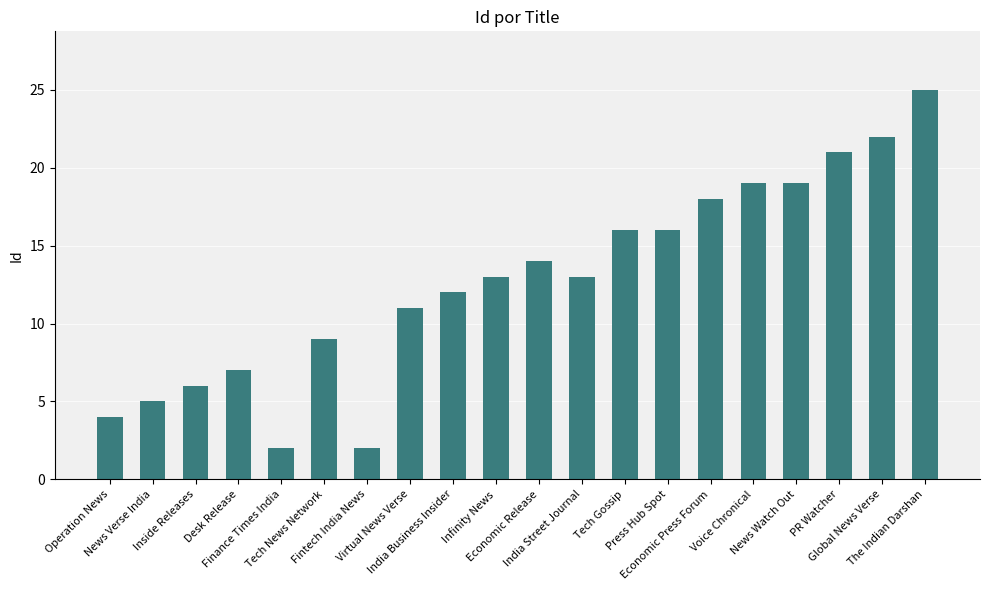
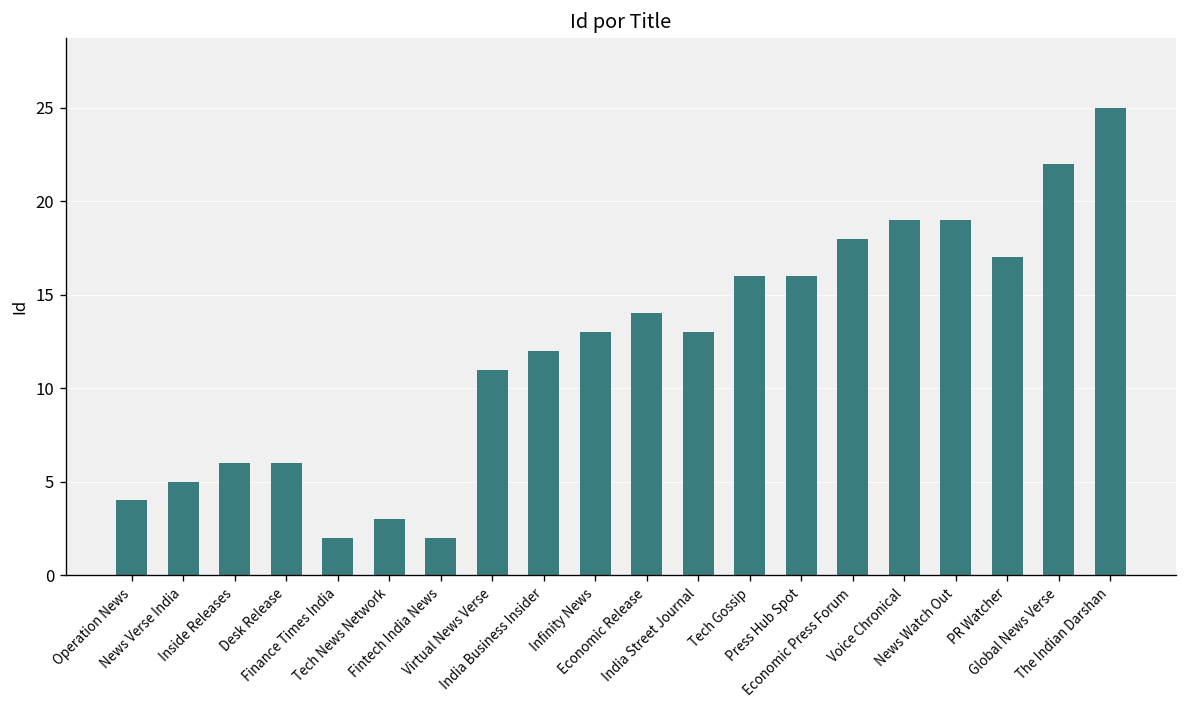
  {
    "Operation News": 4,
    "News Verse India": 5,
    "Inside Releases": 6,
-   "Desk Release": 7,
+   "Desk Release": 6,
    "Finance Times India": 2,
-   "Tech News Network": 9,
+   "Tech News Network": 3,
    "Fintech India News": 2,
    "Virtual News Verse": 11,
    "India Business Insider": 12,
    "Infinity News": 13,
    "Economic Release": 14,
    "India Street Journal": 13,
    "Tech Gossip": 16,
    "Press Hub Spot": 16,
    "Economic Press Forum": 18,
    "Voice Chronical": 19,
    "News Watch Out": 19,
-   "PR Watcher": 21,
+   "PR Watcher": 17,
    "Global News Verse": 22,
    "The Indian Darshan": 25
  }
